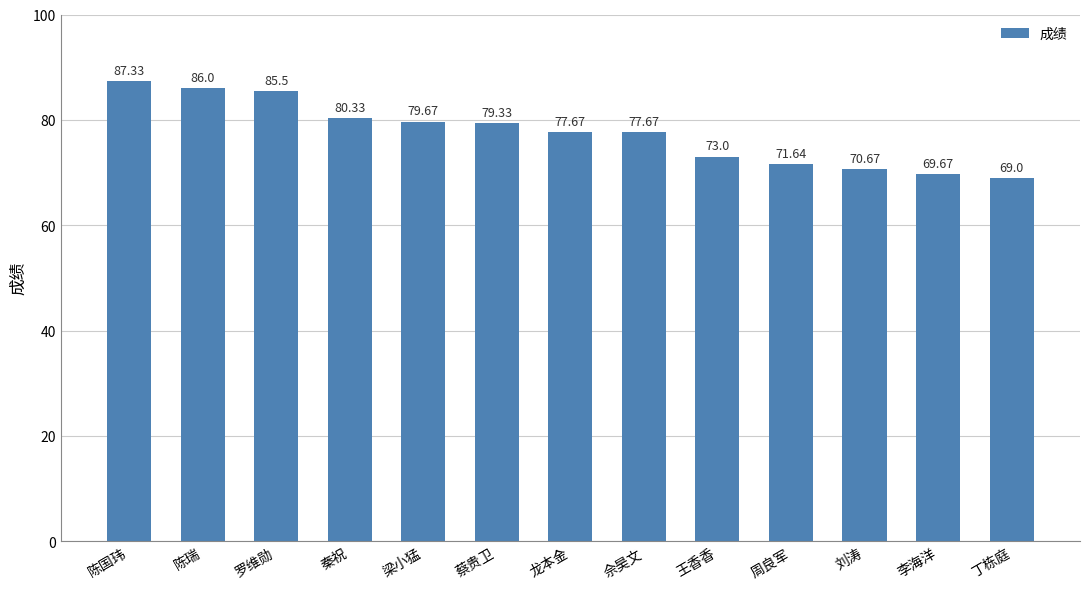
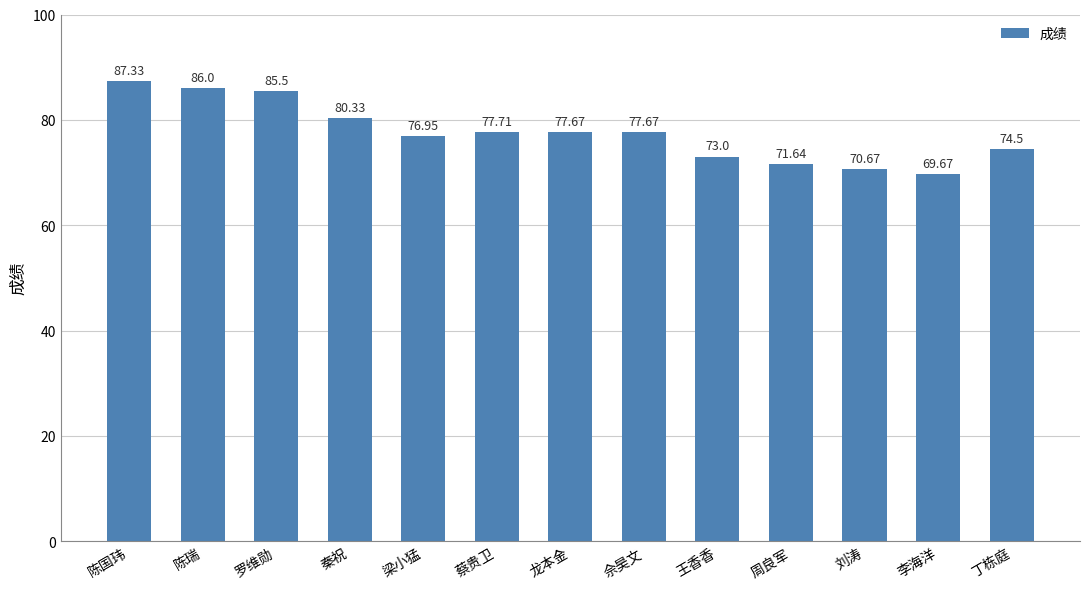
  {
    "陈国玮": 87.33,
    "陈瑞": 86.0,
    "罗维勋": 85.5,
    "秦祝": 80.33,
-   "梁小猛": 79.67,
-   "蔡贵卫": 79.33,
+   "梁小猛": 76.95,
+   "蔡贵卫": 77.71,
    "龙本金": 77.67,
    "佘昊文": 77.67,
    "王香香": 73.0,
    "周良军": 71.64,
    "刘涛": 70.67,
    "李海洋": 69.67,
-   "丁栋庭": 69.0
+   "丁栋庭": 74.5
  }
